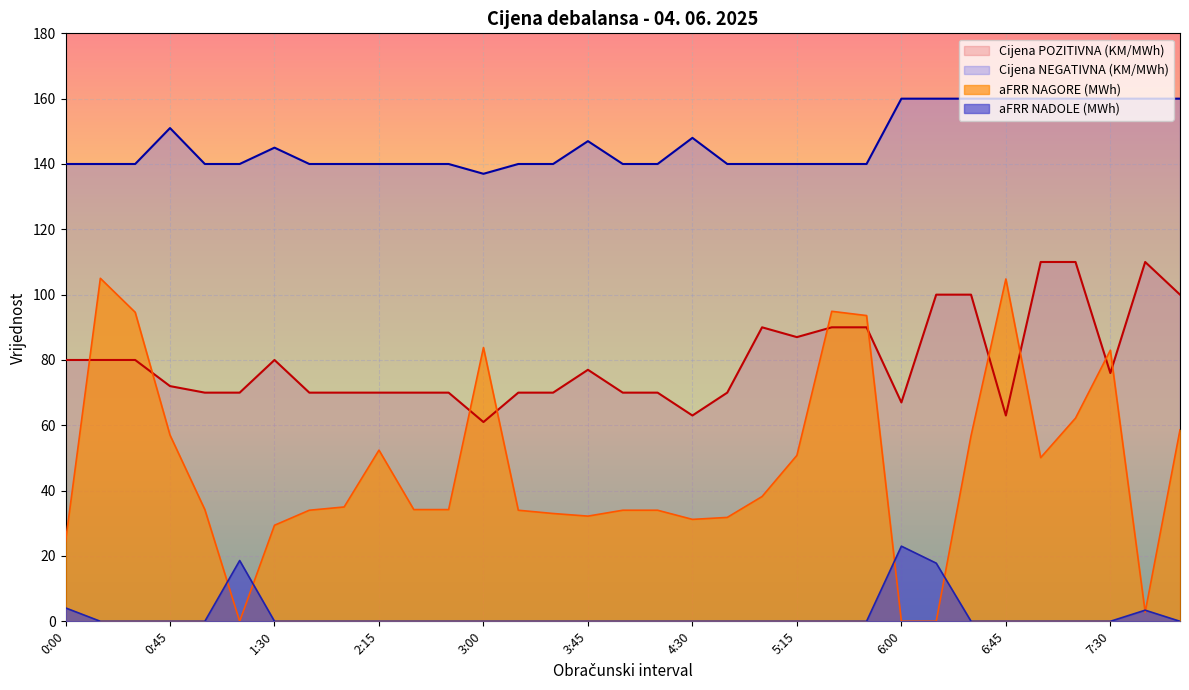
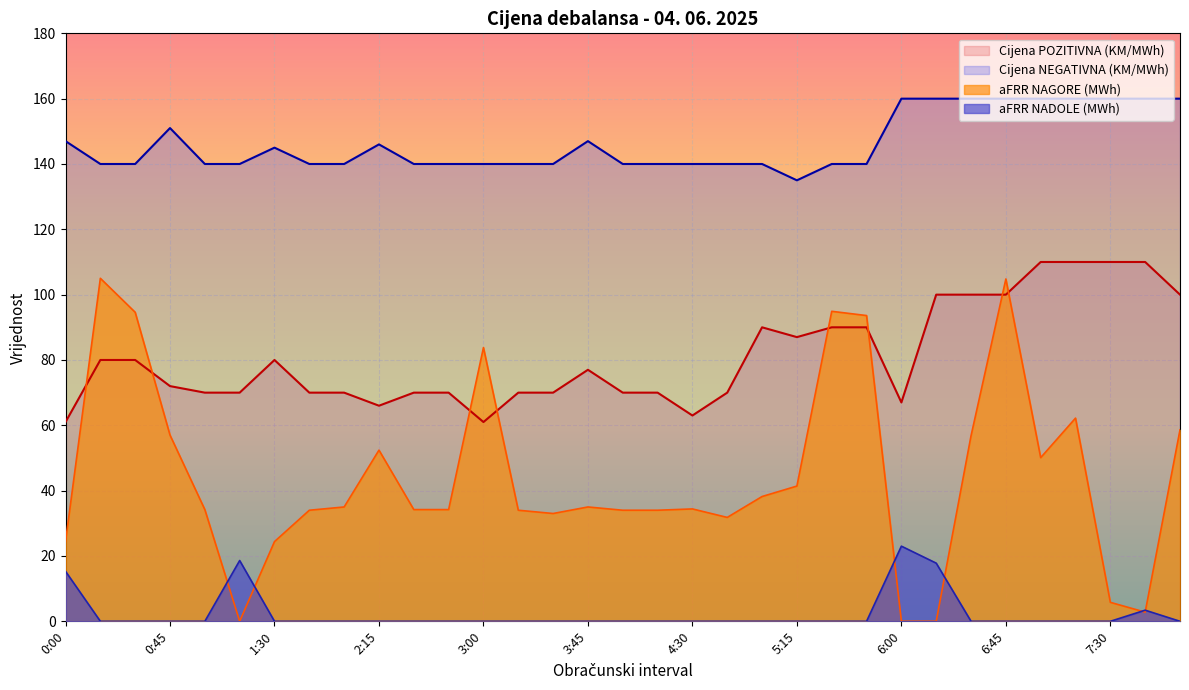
  {
    "Cijena POZITIVNA (KM/MWh)": {
-     "0:00": 80,
+     "0:00": 61,
      "0:45": 72,
      "1:30": 80,
-     "2:15": 70,
+     "2:15": 66,
      "3:00": 61,
      "3:45": 77,
      "4:30": 63,
      "5:15": 87,
      "6:00": 67,
-     "6:45": 63,
-     "7:30": 76
+     "6:45": 100,
+     "7:30": 110
    },
    "Cijena NEGATIVNA (KM/MWh)": {
-     "0:00": 140,
+     "0:00": 147,
      "0:45": 151,
      "1:30": 145,
-     "2:15": 140,
-     "3:00": 137,
+     "2:15": 146,
+     "3:00": 140,
      "3:45": 147,
-     "4:30": 148,
-     "5:15": 140,
+     "4:30": 140,
+     "5:15": 135,
      "6:00": 160
    },
    "aFRR NAGORE (MWh)": {
      "0:00": 24,
      "0:45": 57,
-     "1:30": 29,
+     "1:30": 24,
      "2:15": 52,
      "3:00": 84,
-     "3:45": 32,
-     "4:30": 31,
-     "5:15": 51,
+     "3:45": 35,
+     "4:30": 34,
+     "5:15": 41,
      "6:00": 0,
      "6:45": 105,
-     "7:30": 83
+     "7:30": 6
    },
    "aFRR NADOLE (MWh)": {
-     "0:00": 4,
+     "0:00": 15,
      "0:45": 0,
      "1:30": 0,
      "2:15": 0,
      "3:00": 0,
      "3:45": 0,
      "4:30": 0,
      "5:15": 0,
      "6:00": 23,
      "6:45": 0,
      "7:30": 0
    }
  }
